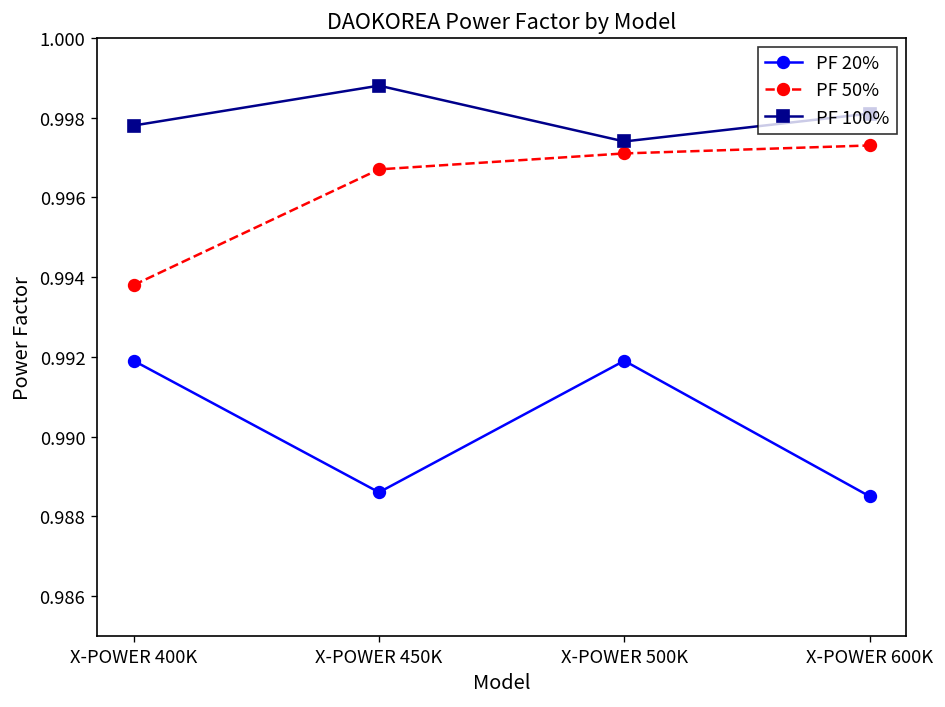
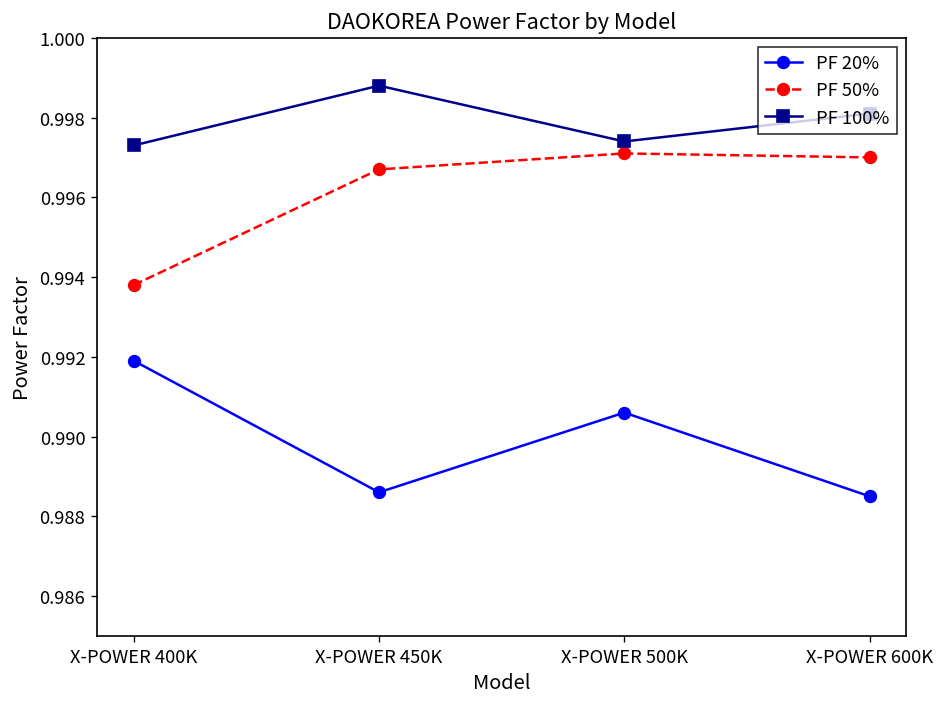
  {
    "PF 20%": {
      "X-POWER 400K": 0.9919,
      "X-POWER 450K": 0.9886,
-     "X-POWER 500K": 0.9919,
+     "X-POWER 500K": 0.9906,
      "X-POWER 600K": 0.9885
    },
    "PF 50%": {
      "X-POWER 400K": 0.9938,
      "X-POWER 450K": 0.9967,
      "X-POWER 500K": 0.9971,
-     "X-POWER 600K": 0.9973
+     "X-POWER 600K": 0.9970
    },
    "PF 100%": {
-     "X-POWER 400K": 0.9978,
+     "X-POWER 400K": 0.9973,
      "X-POWER 450K": 0.9988,
      "X-POWER 500K": 0.9974
    }
  }
